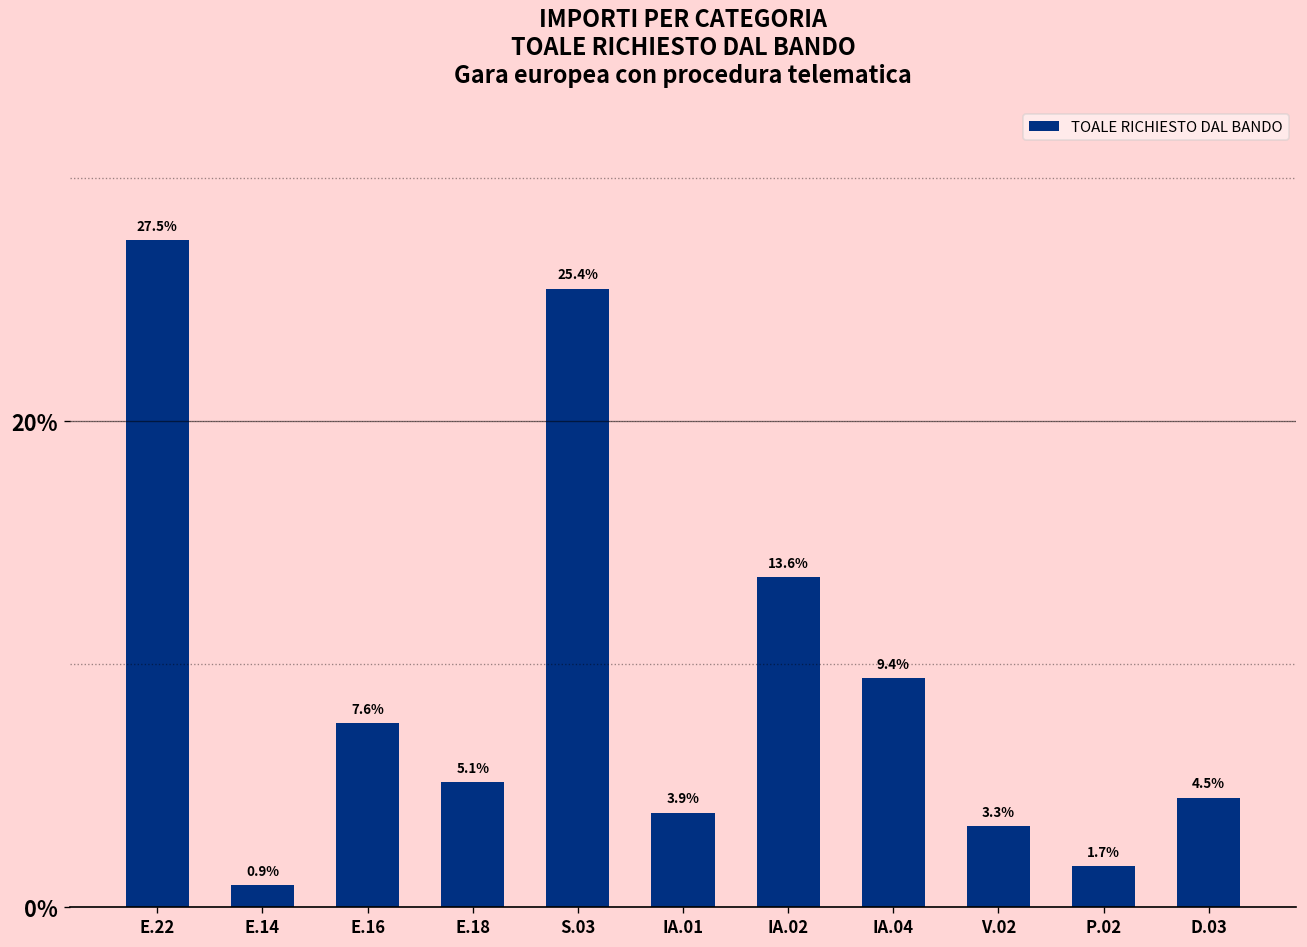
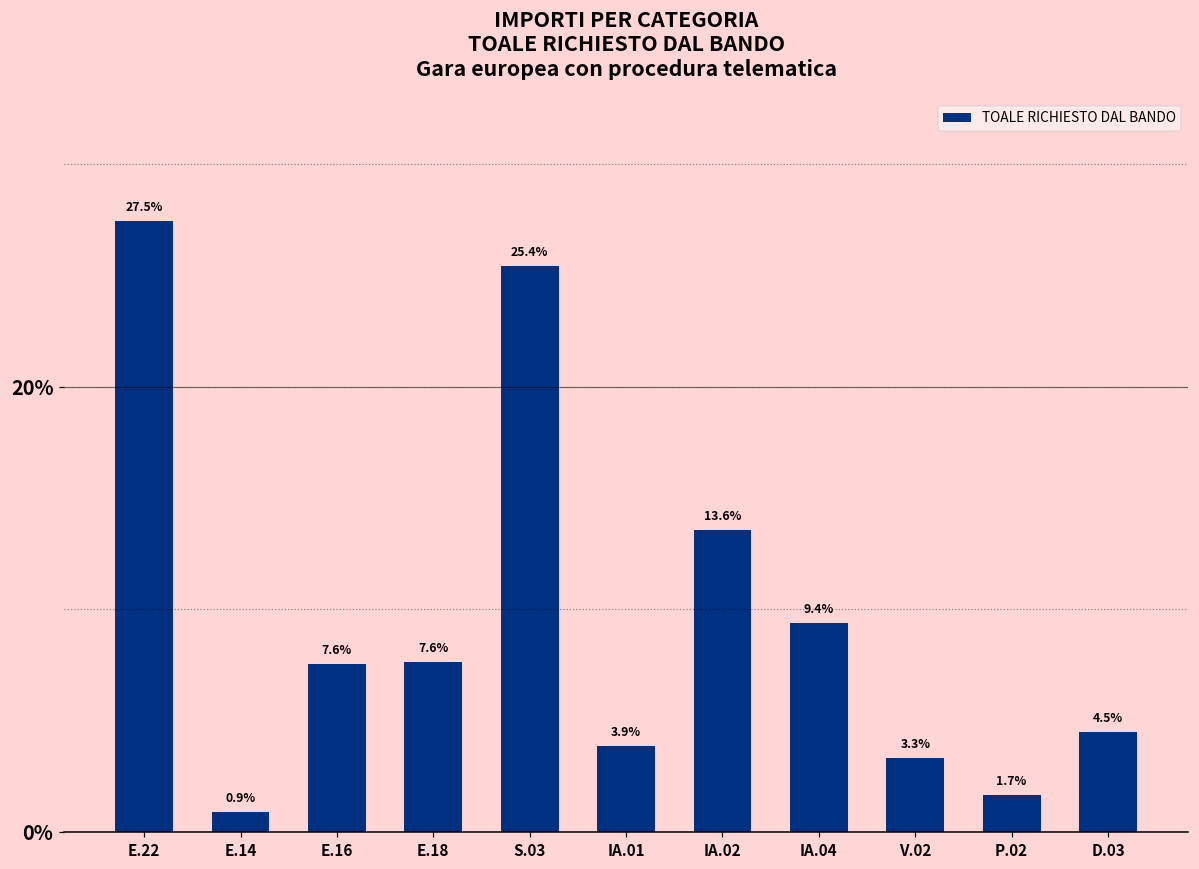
  {
    "E.22": "27.5%",
    "E.14": "0.9%",
    "E.16": "7.6%",
-   "E.18": "5.1%",
+   "E.18": "7.6%",
    "S.03": "25.4%",
    "IA.01": "3.9%",
    "IA.02": "13.6%",
    "IA.04": "9.4%",
    "V.02": "3.3%",
    "P.02": "1.7%",
    "D.03": "4.5%"
  }
